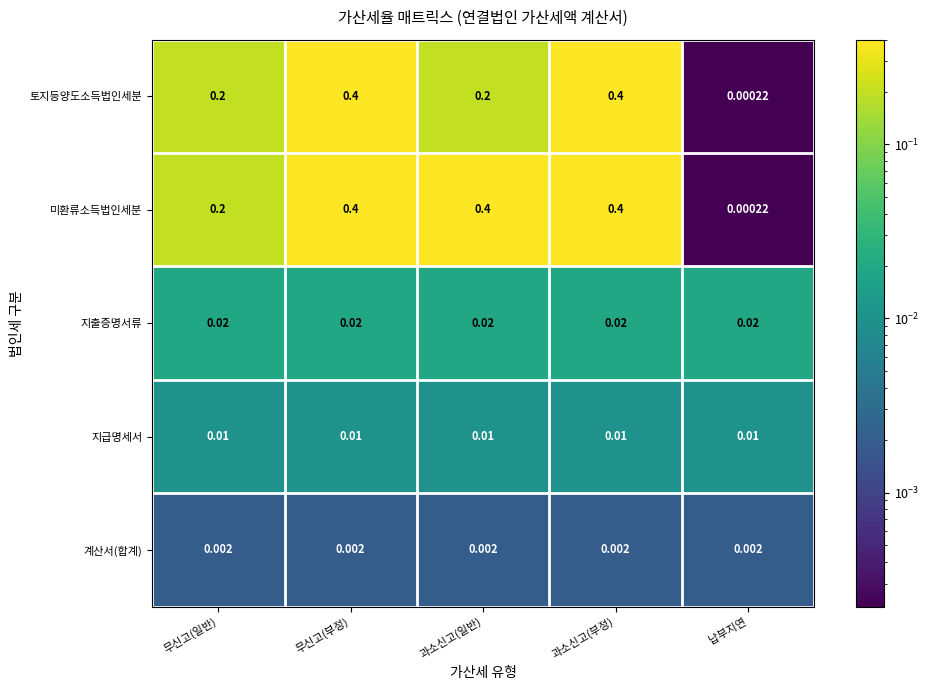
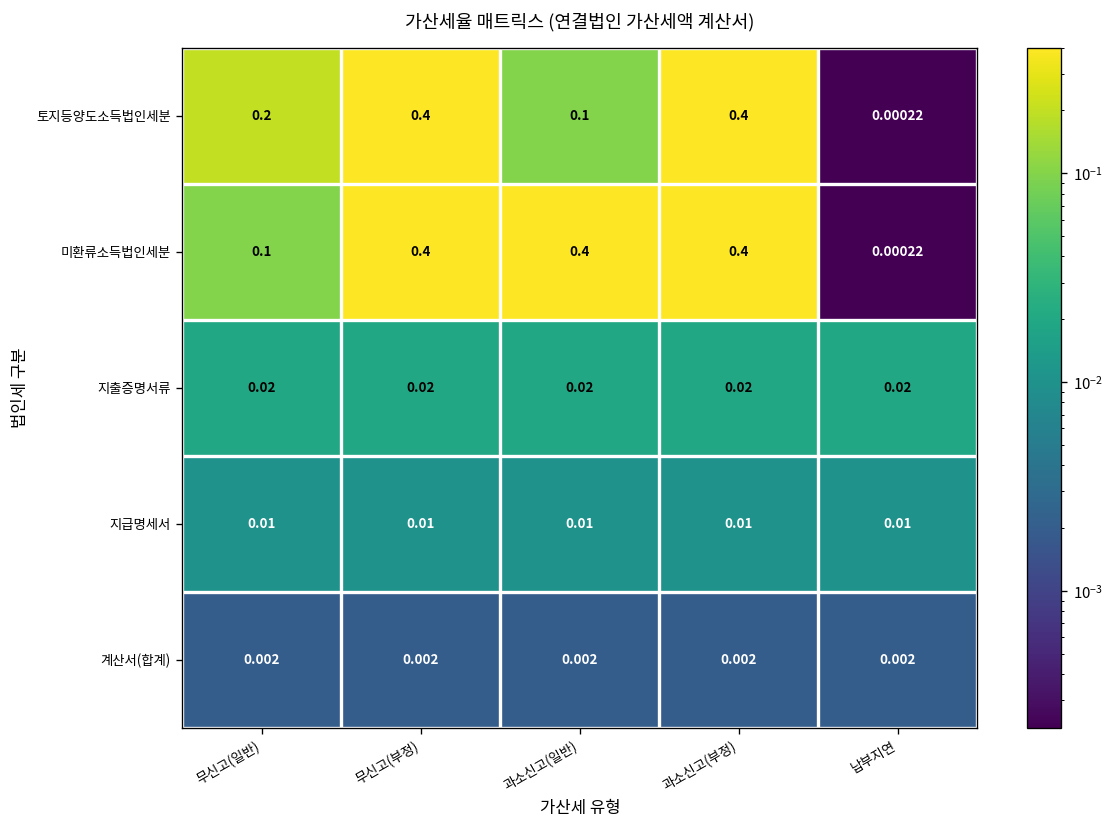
  {
    "토지등양도소득법인세분": {
      "무신고(일반)": 0.2,
      "무신고(부정)": 0.4,
-     "과소신고(일반)": 0.2,
+     "과소신고(일반)": 0.1,
      "과소신고(부정)": 0.4,
      "납부지연": 0.00022
    },
    "미환류소득법인세분": {
-     "무신고(일반)": 0.2,
+     "무신고(일반)": 0.1,
      "무신고(부정)": 0.4,
      "과소신고(일반)": 0.4,
      "과소신고(부정)": 0.4,
      "납부지연": 0.00022
    },
    "지출증명서류": {
      "무신고(일반)": 0.02,
      "무신고(부정)": 0.02,
      "과소신고(일반)": 0.02,
      "과소신고(부정)": 0.02,
      "납부지연": 0.02
    },
    "지급명세서": {
      "무신고(일반)": 0.01,
      "무신고(부정)": 0.01,
      "과소신고(일반)": 0.01,
      "과소신고(부정)": 0.01,
      "납부지연": 0.01
    },
    "계산서(합계)": {
      "무신고(일반)": 0.002,
      "무신고(부정)": 0.002,
      "과소신고(일반)": 0.002,
      "과소신고(부정)": 0.002,
      "납부지연": 0.002
    }
  }
